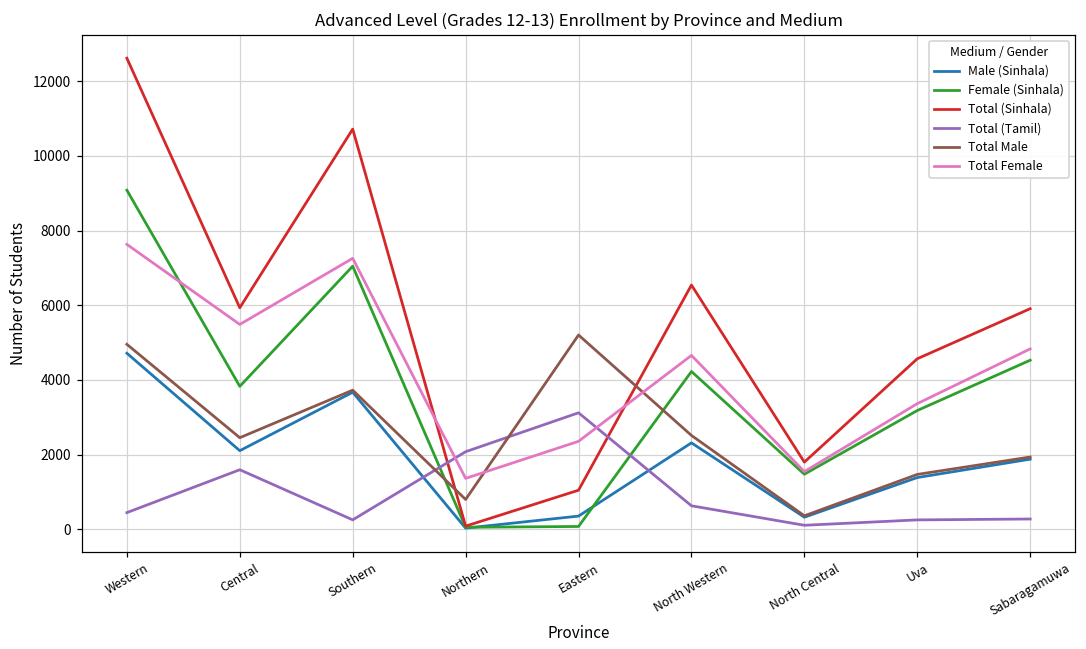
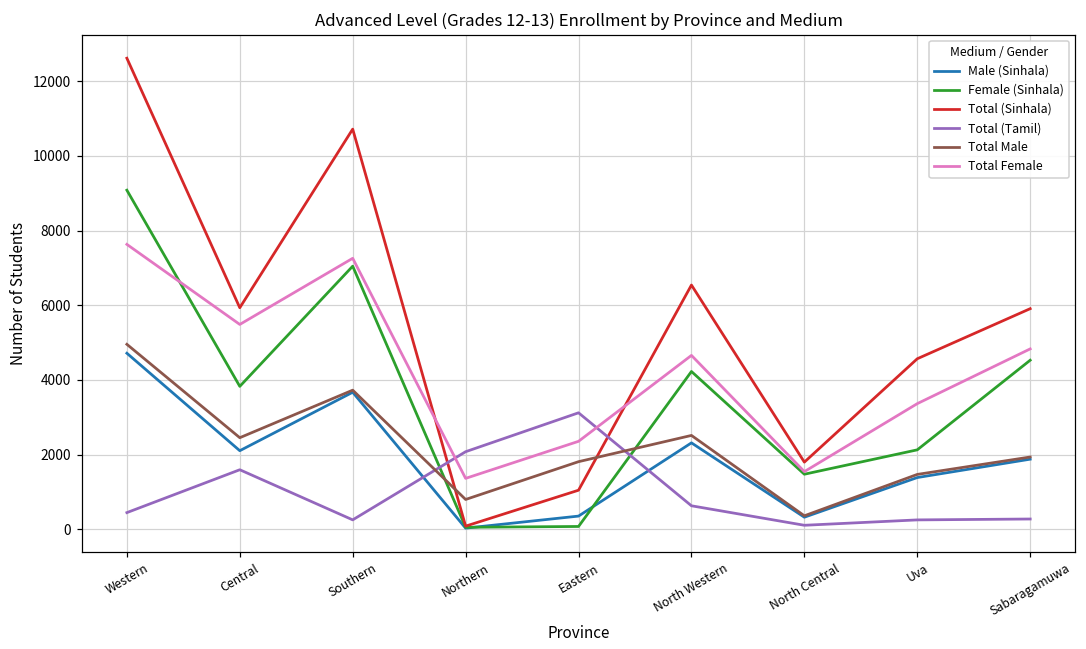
  {
    "Male (Sinhala)": {
      "Western": 4700,
      "Central": 2100,
      "Eastern": 400,
      "North Western": 2300,
      "Uva": 1400
    },
    "Female (Sinhala)": {
      "Western": 9100,
      "Central": 3800,
      "Southern": 7000,
      "Eastern": 100,
      "North Western": 4200,
-     "Uva": 3200,
+     "Uva": 2100,
      "Sabaragamuwa": 4500
    },
    "Total (Sinhala)": {
      "Western": 12600,
      "Central": 5900,
      "Southern": 10700,
      "Eastern": 1000,
      "North Western": 6500,
      "North Central": 1800,
      "Uva": 4600,
      "Sabaragamuwa": 5900
    },
    "Total (Tamil)": {
      "Western": 400,
      "Central": 1600,
      "Southern": 300,
      "Northern": 2100,
      "Eastern": 3100,
      "North Western": 600,
      "North Central": 100,
      "Uva": 300,
      "Sabaragamuwa": 300
    },
    "Total Male": {
      "Western": 5000,
      "Central": 2500,
      "Northern": 800,
-     "Eastern": 5200,
+     "Eastern": 1800,
      "North Western": 2500,
      "Uva": 1500
    },
    "Total Female": {
      "Western": 7600,
      "Central": 5500,
      "Southern": 7300,
      "Northern": 1400,
      "Eastern": 2400,
      "North Western": 4700,
      "Uva": 3400,
      "Sabaragamuwa": 4800
    }
  }
